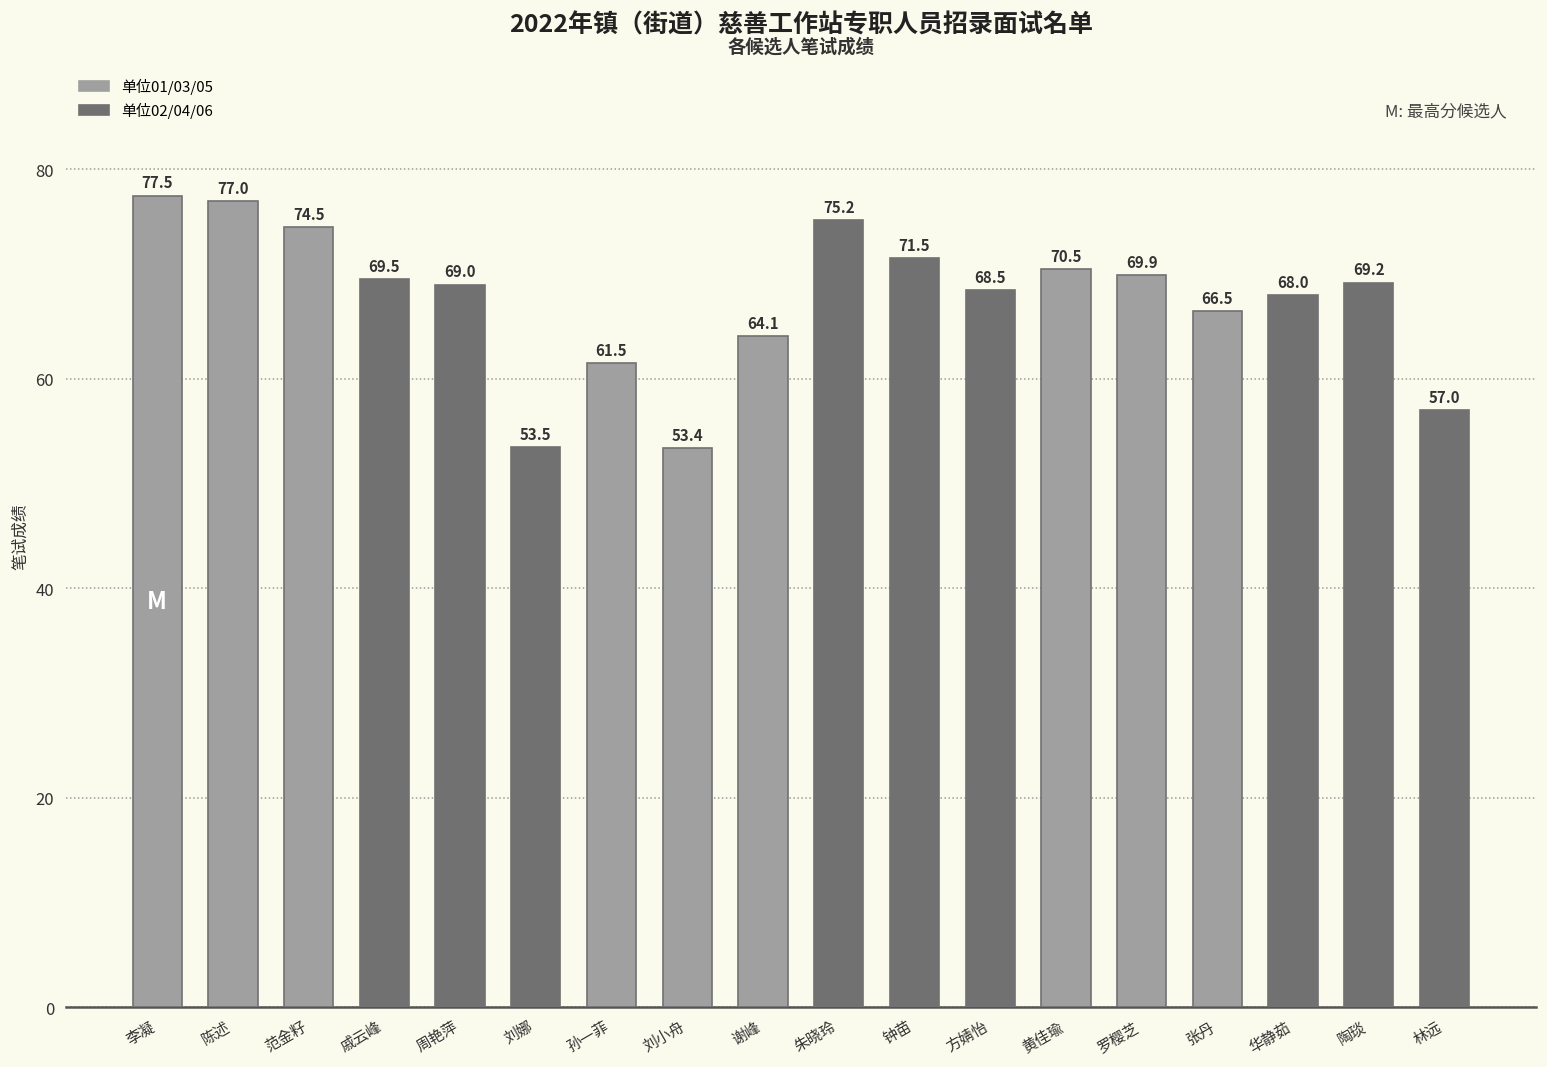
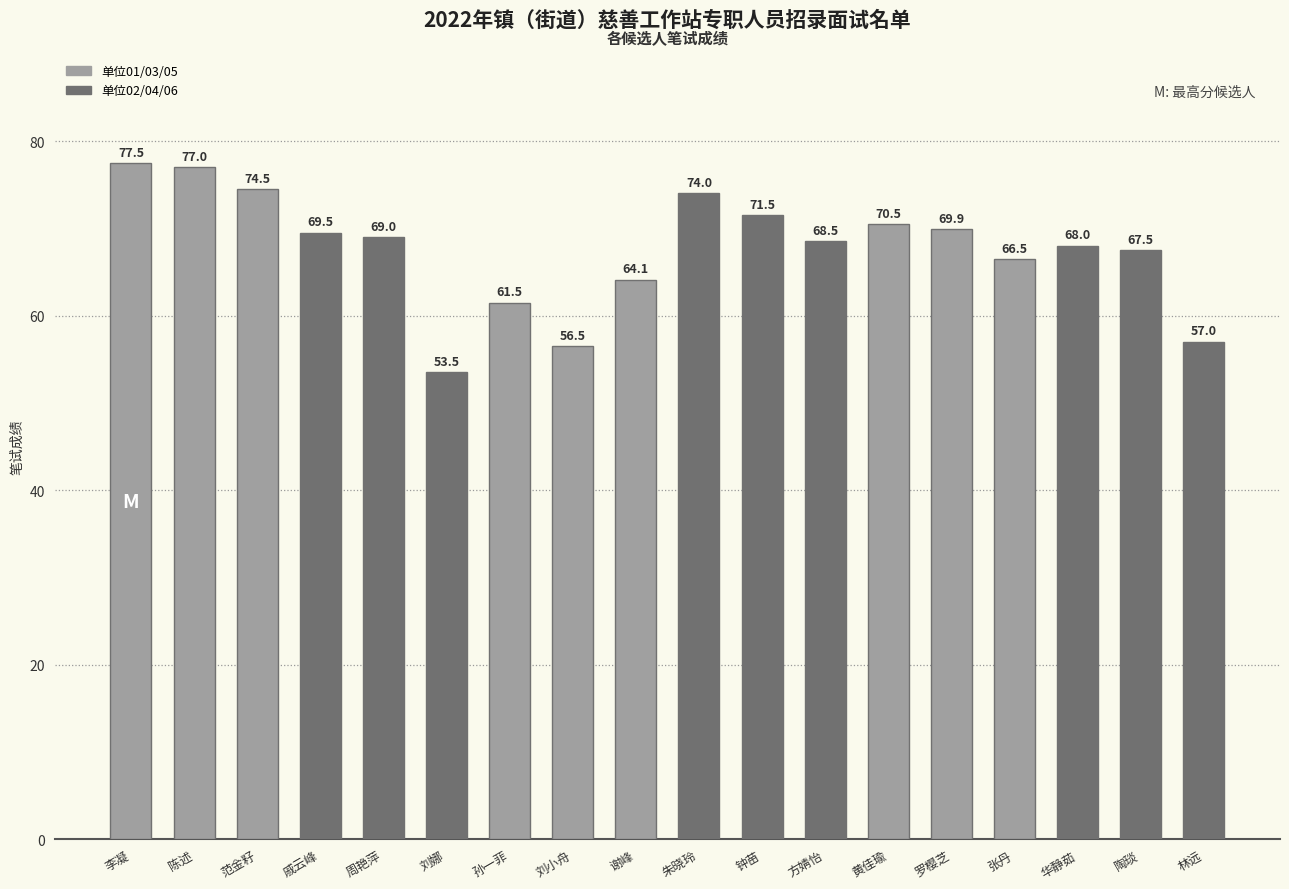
  {
    "李凝": 77.5,
    "陈述": 77.0,
    "范金籽": 74.5,
    "戚云峰": 69.5,
    "周艳萍": 69.0,
    "刘娜": 53.5,
    "孙一菲": 61.5,
-   "刘小舟": 53.4,
+   "刘小舟": 56.5,
    "谢峰": 64.1,
-   "朱晓玲": 75.2,
+   "朱晓玲": 74.0,
    "钟苗": 71.5,
    "方婧怡": 68.5,
    "黄佳瑜": 70.5,
    "罗樱芝": 69.9,
    "张丹": 66.5,
    "华静茹": 68.0,
-   "陶琰": 69.2,
+   "陶琰": 67.5,
    "林远": 57.0
  }
